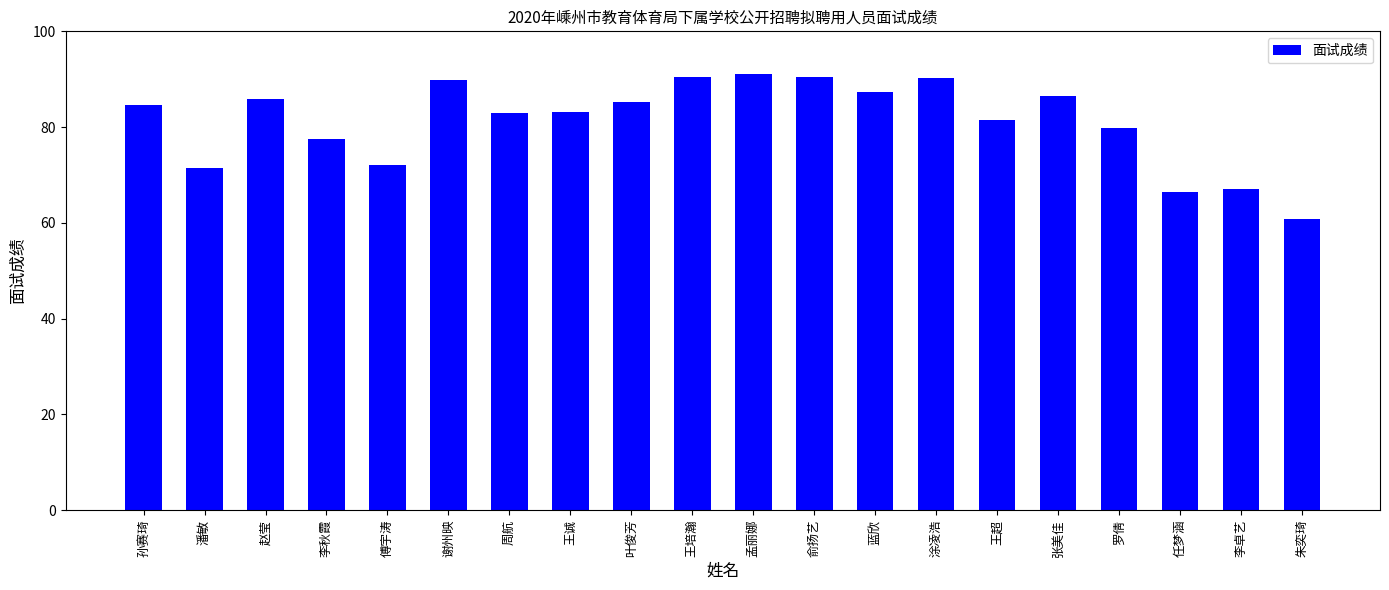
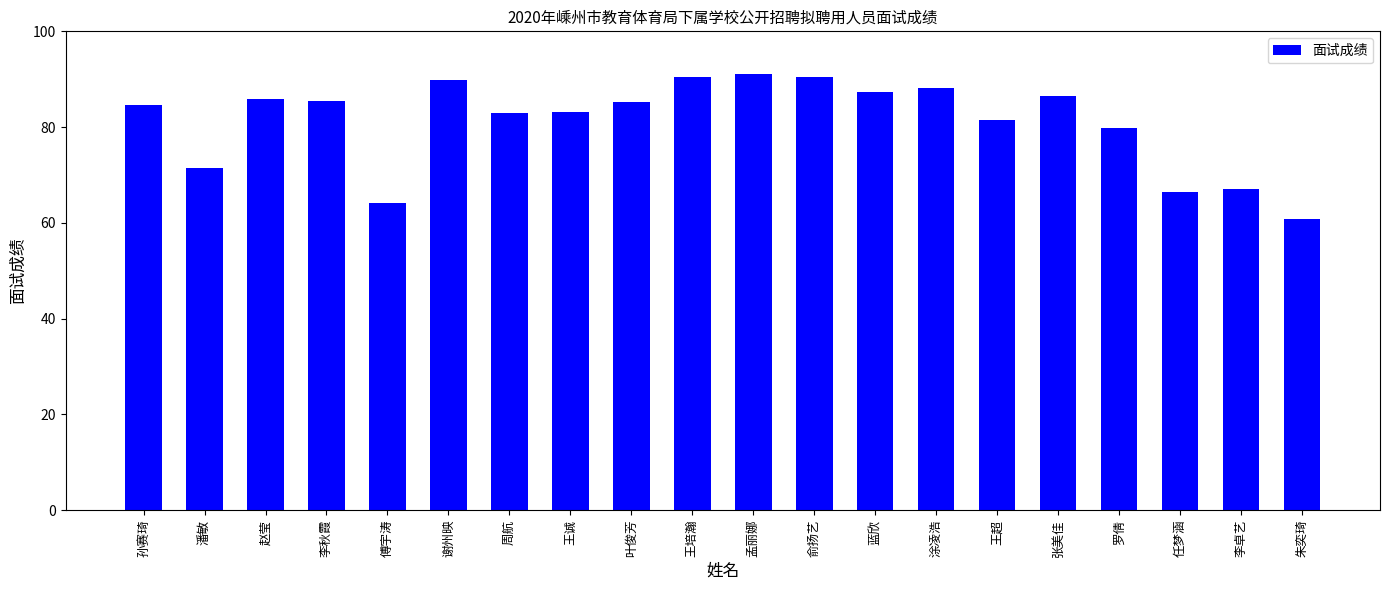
  {
    "孙赛琦": 85,
    "潘敏": 72,
    "赵莹": 86,
-   "李秋霞": 77,
-   "傅宇涛": 72,
+   "李秋霞": 85,
+   "傅宇涛": 64,
    "谢州映": 90,
    "周航": 83,
    "王诚": 83,
    "叶俊芳": 85,
    "王培瀚": 91,
    "孟丽娜": 91,
    "俞扬艺": 90,
    "蓝欣": 87,
-   "涂凌浩": 90,
+   "涂凌浩": 88,
    "王超": 82,
    "张美佳": 86,
    "罗倩": 80,
    "任梦涵": 66,
    "李卓艺": 67,
    "朱奕琦": 61
  }
